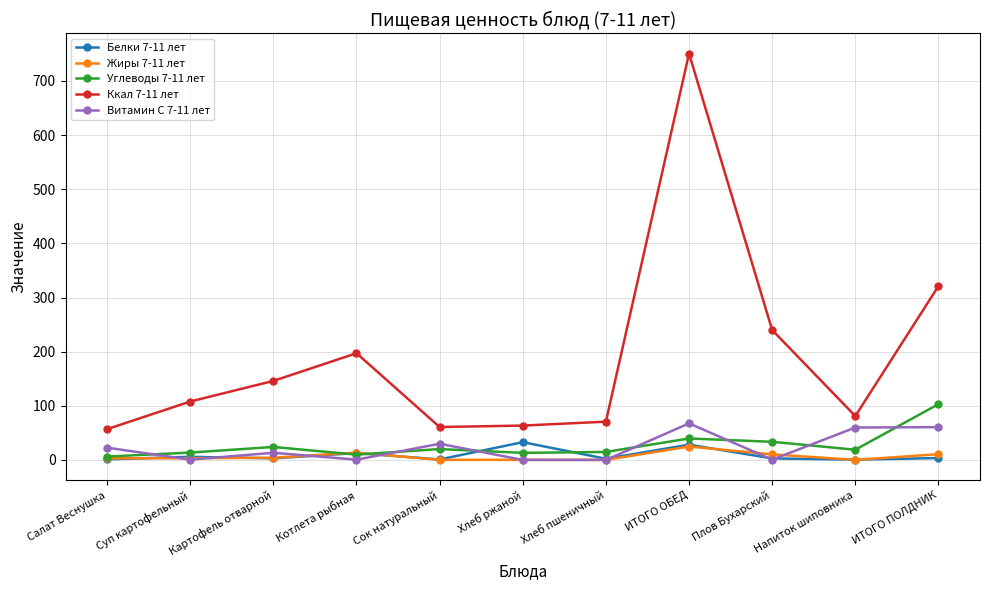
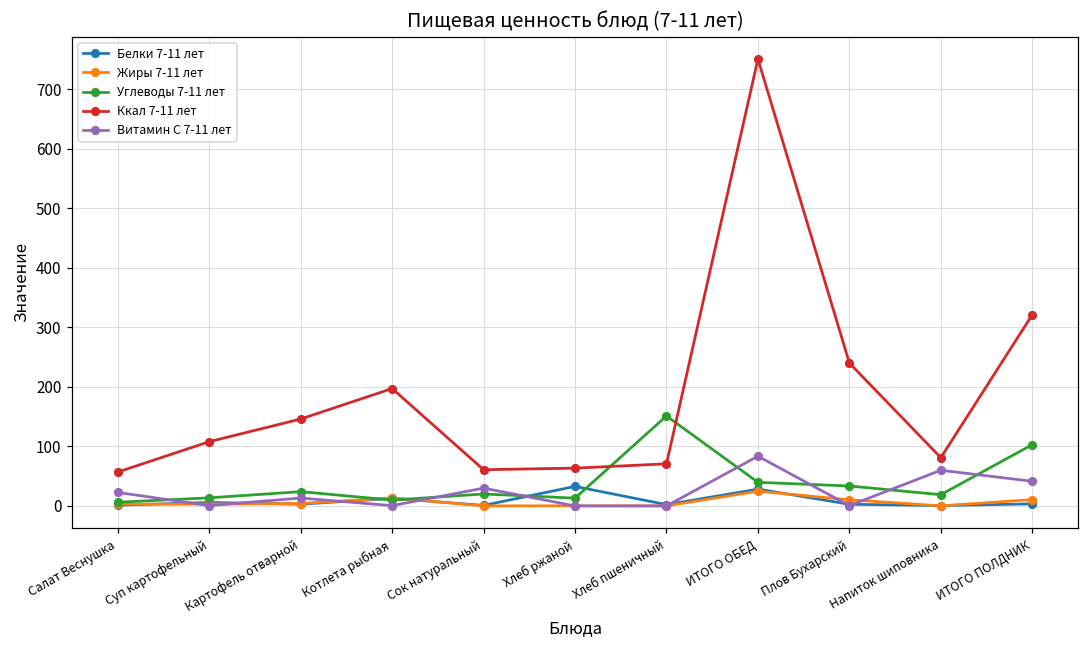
  {
    "Белки 7-11 лет": {
      "Хлеб ржаной": 30,
      "ИТОГО ПОЛДНИК": 0
    },
    "Жиры 7-11 лет": {
      "Плов Бухарский": 10,
      "ИТОГО ПОЛДНИК": 10
    },
    "Углеводы 7-11 лет": {
      "Суп картофельный": 10,
      "Картофель отварной": 20,
      "Сок натуральный": 20,
      "Хлеб ржаной": 10,
-     "Хлеб пшеничный": 10,
+     "Хлеб пшеничный": 150,
      "ИТОГО ОБЕД": 40,
      "Плов Бухарский": 30,
      "Напиток шиповника": 20,
      "ИТОГО ПОЛДНИК": 100
    },
    "Ккал 7-11 лет": {
      "Салат Веснушка": 60,
      "Суп картофельный": 110,
      "Картофель отварной": 150,
      "Котлета рыбная": 200,
      "Сок натуральный": 60,
      "Хлеб ржаной": 60,
      "Хлеб пшеничный": 70,
      "ИТОГО ОБЕД": 750,
      "Плов Бухарский": 240,
      "Напиток шиповника": 80,
      "ИТОГО ПОЛДНИК": 320
    },
    "Витамин С 7-11 лет": {
      "Салат Веснушка": 20,
      "Картофель отварной": 10,
      "Котлета рыбная": 0,
      "Сок натуральный": 30,
-     "ИТОГО ОБЕД": 70,
+     "ИТОГО ОБЕД": 80,
      "Напиток шиповника": 60,
-     "ИТОГО ПОЛДНИК": 60
+     "ИТОГО ПОЛДНИК": 40
    }
  }
